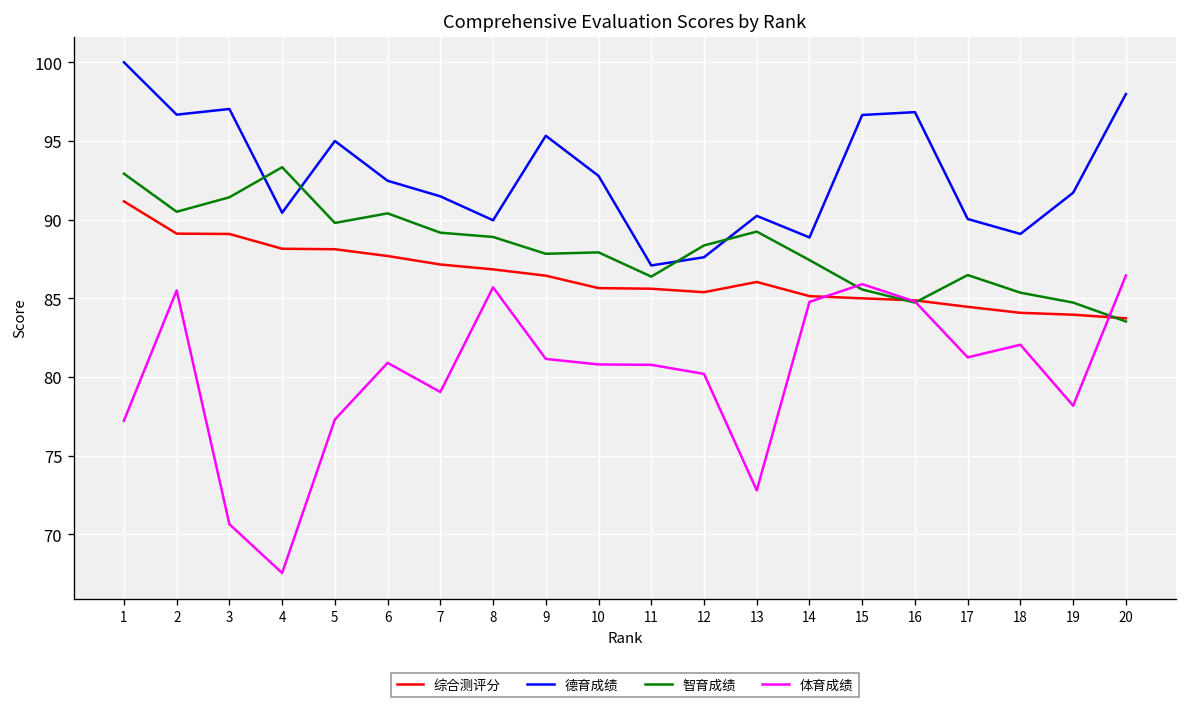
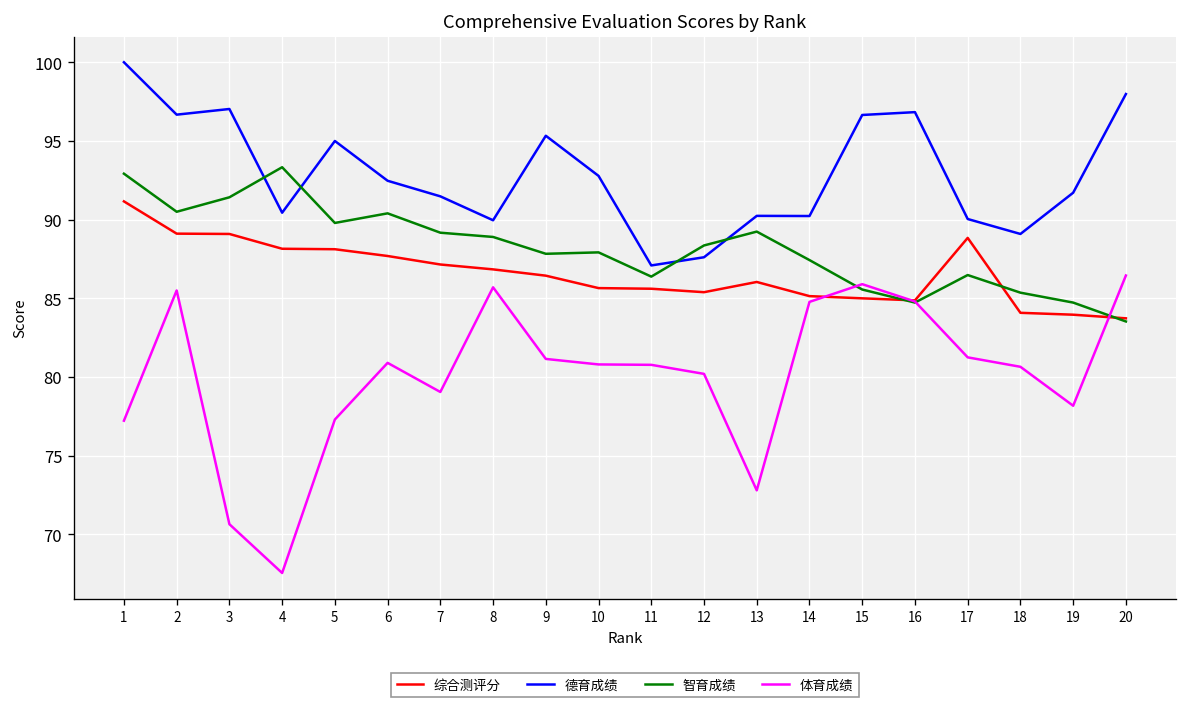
  {
    "综合测评分": {
      "1": 91.2,
      "2": 89.1,
      "3": 89.1,
      "4": 88.2,
      "5": 88.1,
      "6": 87.7,
      "7": 87.2,
      "8": 86.8,
      "9": 86.4,
      "10": 85.7,
      "11": 85.6,
      "12": 85.4,
      "13": 86.0,
      "14": 85.1,
      "15": 85.0,
-     "17": 84.5,
+     "17": 88.8,
      "18": 84.1,
      "19": 84.0,
      "20": 83.7
    },
    "德育成绩": {
      "1": 100.0,
      "2": 96.7,
      "3": 97.0,
      "4": 90.4,
      "5": 95.0,
      "6": 92.5,
      "7": 91.5,
      "8": 90.0,
      "9": 95.3,
      "10": 92.8,
      "11": 87.1,
      "12": 87.6,
      "13": 90.2,
-     "14": 88.9,
+     "14": 90.2,
      "15": 96.7,
      "16": 96.8,
      "17": 90.0,
      "18": 89.1,
      "19": 91.7,
      "20": 98.0
    },
    "智育成绩": {
      "1": 92.9,
      "2": 90.5,
      "3": 91.4,
      "4": 93.3,
      "5": 89.8,
      "6": 90.4,
      "7": 89.2,
      "8": 88.9,
      "9": 87.8,
      "10": 87.9,
      "11": 86.4,
      "12": 88.4,
      "13": 89.2,
      "14": 87.4,
      "15": 85.6,
      "17": 86.5,
      "18": 85.4,
      "19": 84.7,
      "20": 83.5
    },
    "体育成绩": {
      "1": 77.2,
      "2": 85.5,
      "3": 70.7,
      "4": 67.6,
      "5": 77.3,
      "6": 80.9,
      "7": 79.1,
      "8": 85.7,
      "9": 81.2,
      "10": 80.8,
      "11": 80.8,
      "12": 80.2,
      "13": 72.8,
      "14": 84.8,
      "15": 85.9,
      "17": 81.3,
-     "18": 82.1,
+     "18": 80.7,
      "19": 78.2,
      "20": 86.5
    }
  }
